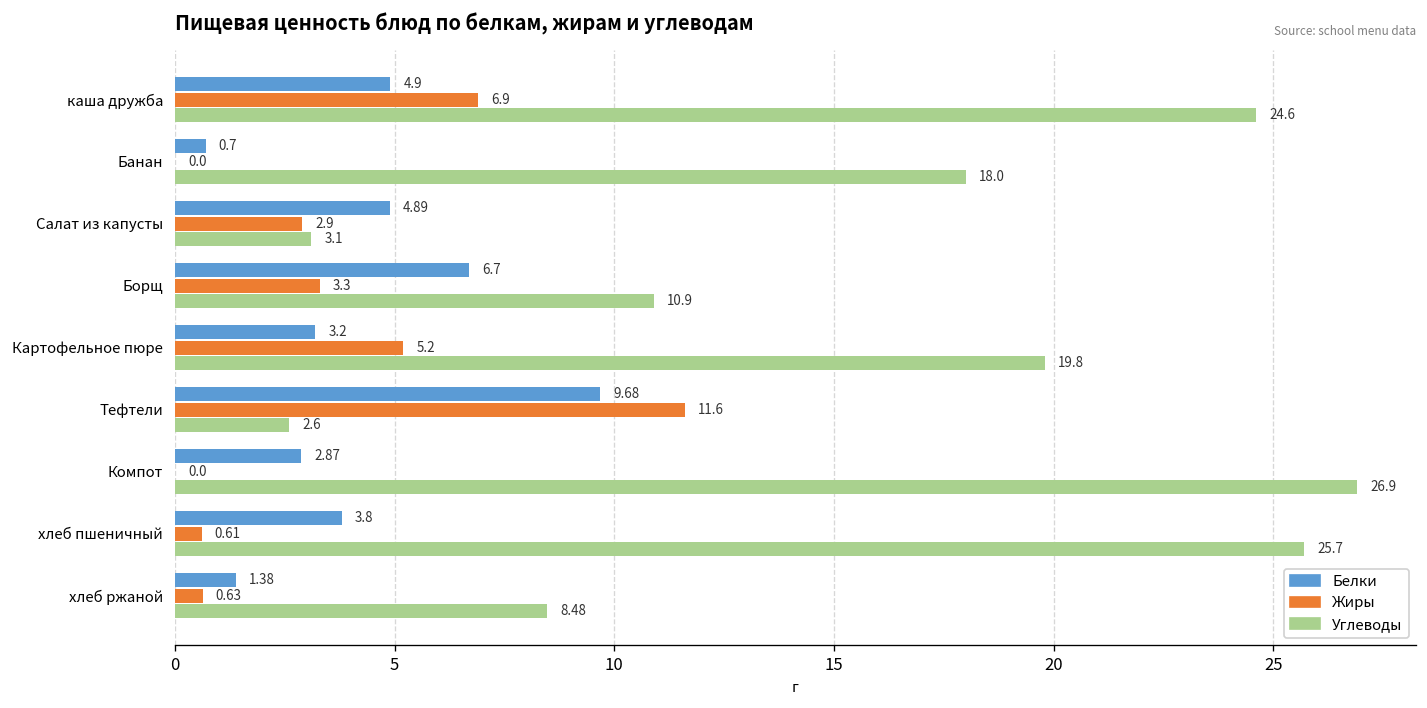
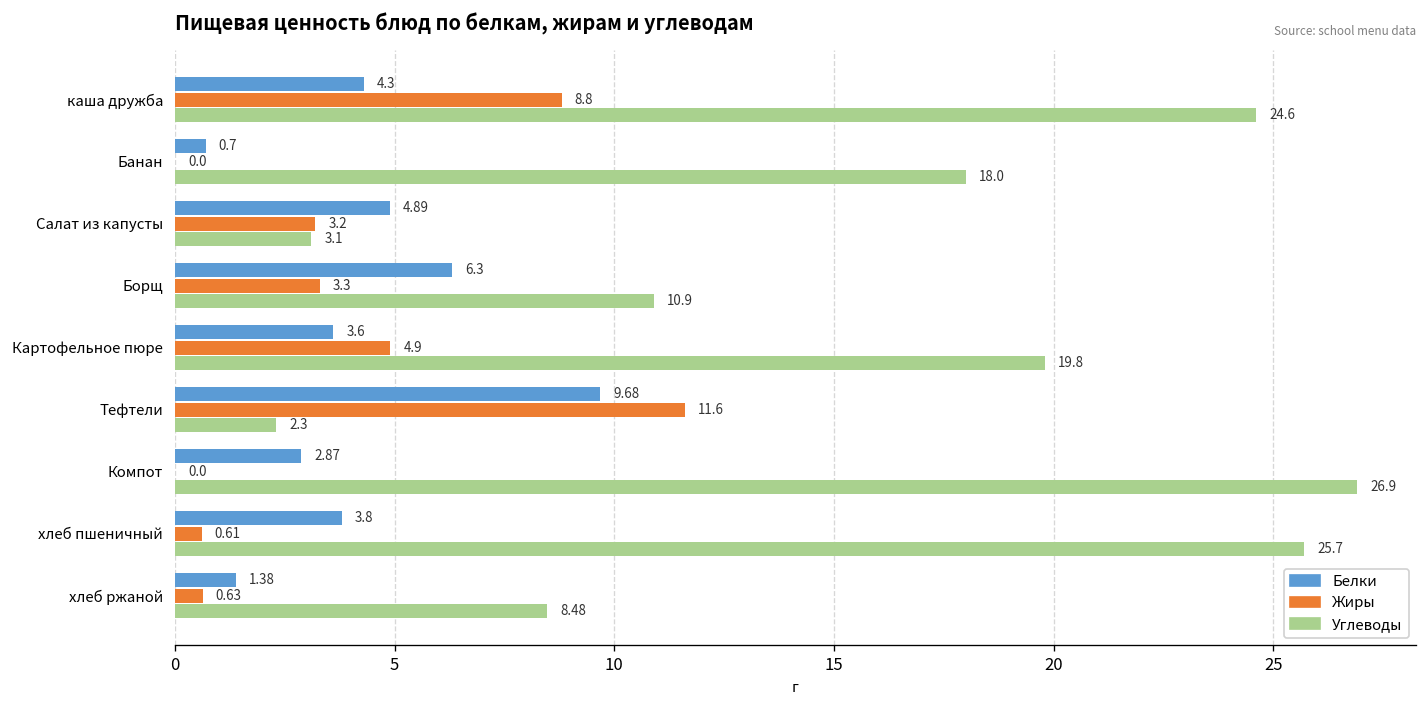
  {
    "Белки": {
-     "каша дружба": 4.9,
+     "каша дружба": 4.3,
      "Банан": 0.7,
      "Салат из капусты": 4.89,
-     "Борщ": 6.7,
-     "Картофельное пюре": 3.2,
+     "Борщ": 6.3,
+     "Картофельное пюре": 3.6,
      "Тефтели": 9.68,
      "Компот": 2.87,
      "хлеб пшеничный": 3.8,
      "хлеб ржаной": 1.38
    },
    "Жиры": {
-     "каша дружба": 6.9,
+     "каша дружба": 8.8,
      "Банан": 0.0,
-     "Салат из капусты": 2.9,
+     "Салат из капусты": 3.2,
      "Борщ": 3.3,
-     "Картофельное пюре": 5.2,
+     "Картофельное пюре": 4.9,
      "Тефтели": 11.6,
      "Компот": 0.0,
      "хлеб пшеничный": 0.61,
      "хлеб ржаной": 0.63
    },
    "Углеводы": {
      "каша дружба": 24.6,
      "Банан": 18.0,
      "Салат из капусты": 3.1,
      "Борщ": 10.9,
      "Картофельное пюре": 19.8,
-     "Тефтели": 2.6,
+     "Тефтели": 2.3,
      "Компот": 26.9,
      "хлеб пшеничный": 25.7,
      "хлеб ржаной": 8.48
    }
  }
